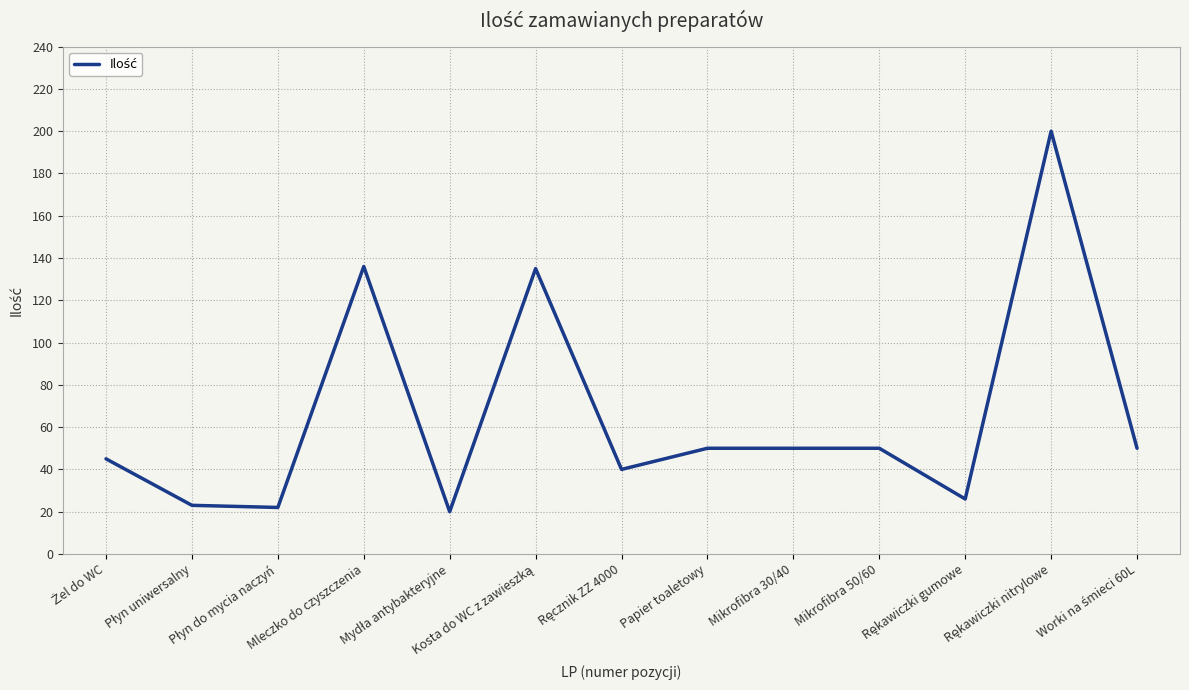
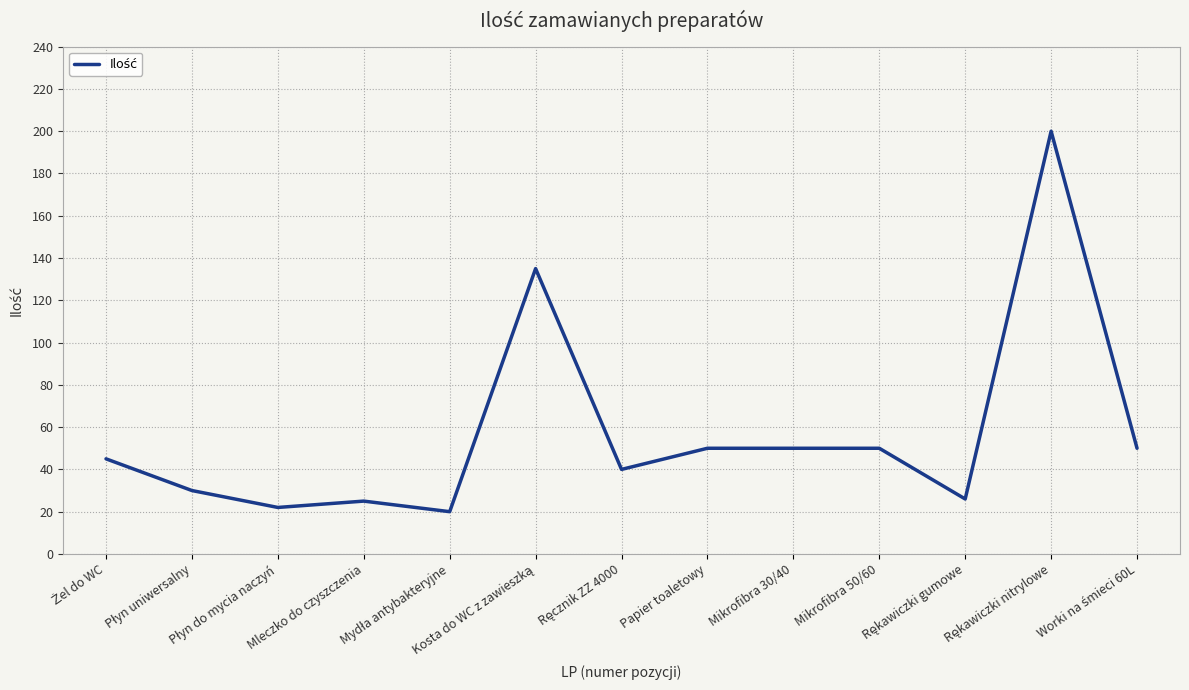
  {
    "Żel do WC": 45,
-   "Płyn uniwersalny": 23,
+   "Płyn uniwersalny": 30,
    "Płyn do mycia naczyń": 22,
-   "Mleczko do czyszczenia": 136,
+   "Mleczko do czyszczenia": 25,
    "Mydła antybakteryjne": 20,
    "Kosta do WC z zawieszką": 135,
    "Ręcznik ZZ 4000": 40,
    "Papier toaletowy": 50,
    "Mikrofibra 30/40": 50,
    "Mikrofibra 50/60": 50,
    "Rękawiczki gumowe": 26,
    "Rękawiczki nitrylowe": 200,
    "Worki na śmieci 60L": 50
  }
